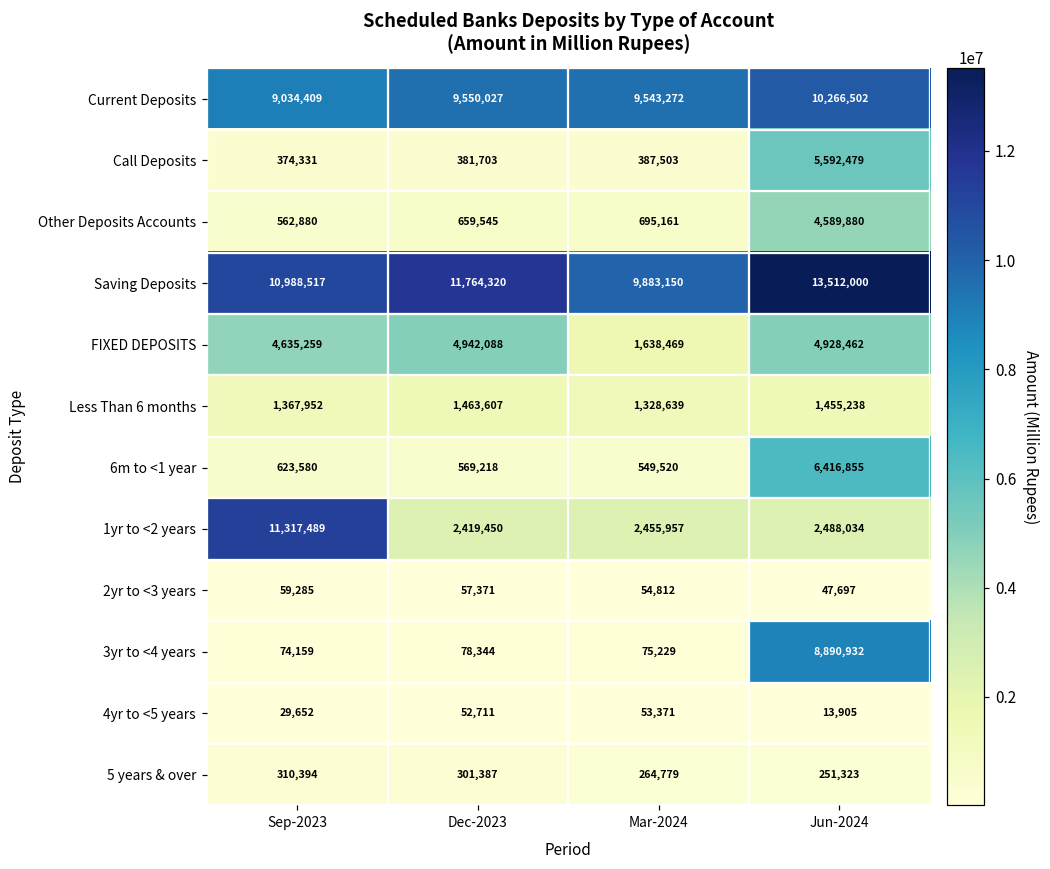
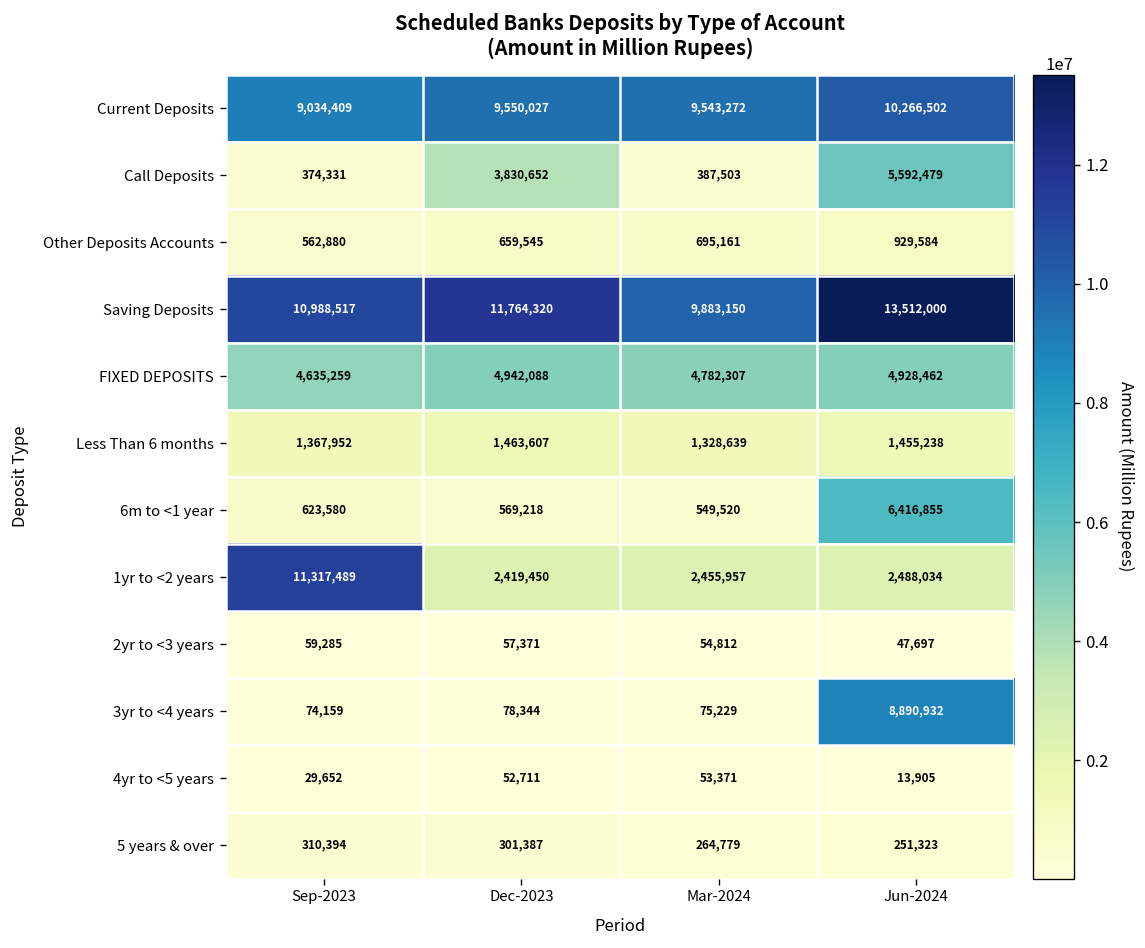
  {
    "Current Deposits": {
      "Sep-2023": "9,034,409",
      "Dec-2023": "9,550,027",
      "Mar-2024": "9,543,272",
      "Jun-2024": "10,266,502"
    },
    "Call Deposits": {
      "Sep-2023": "374,331",
-     "Dec-2023": "381,703",
+     "Dec-2023": "3,830,652",
      "Mar-2024": "387,503",
      "Jun-2024": "5,592,479"
    },
    "Other Deposits Accounts": {
      "Sep-2023": "562,880",
      "Dec-2023": "659,545",
      "Mar-2024": "695,161",
-     "Jun-2024": "4,589,880"
+     "Jun-2024": "929,584"
    },
    "Saving Deposits": {
      "Sep-2023": "10,988,517",
      "Dec-2023": "11,764,320",
      "Mar-2024": "9,883,150",
      "Jun-2024": "13,512,000"
    },
    "FIXED DEPOSITS": {
      "Sep-2023": "4,635,259",
      "Dec-2023": "4,942,088",
-     "Mar-2024": "1,638,469",
+     "Mar-2024": "4,782,307",
      "Jun-2024": "4,928,462"
    },
    "Less Than 6 months": {
      "Sep-2023": "1,367,952",
      "Dec-2023": "1,463,607",
      "Mar-2024": "1,328,639",
      "Jun-2024": "1,455,238"
    },
    "6m to <1 year": {
      "Sep-2023": "623,580",
      "Dec-2023": "569,218",
      "Mar-2024": "549,520",
      "Jun-2024": "6,416,855"
    },
    "1yr to <2 years": {
      "Sep-2023": "11,317,489",
      "Dec-2023": "2,419,450",
      "Mar-2024": "2,455,957",
      "Jun-2024": "2,488,034"
    },
    "2yr to <3 years": {
      "Sep-2023": "59,285",
      "Dec-2023": "57,371",
      "Mar-2024": "54,812",
      "Jun-2024": "47,697"
    },
    "3yr to <4 years": {
      "Sep-2023": "74,159",
      "Dec-2023": "78,344",
      "Mar-2024": "75,229",
      "Jun-2024": "8,890,932"
    },
    "4yr to <5 years": {
      "Sep-2023": "29,652",
      "Dec-2023": "52,711",
      "Mar-2024": "53,371",
      "Jun-2024": "13,905"
    },
    "5 years & over": {
      "Sep-2023": "310,394",
      "Dec-2023": "301,387",
      "Mar-2024": "264,779",
      "Jun-2024": "251,323"
    }
  }
